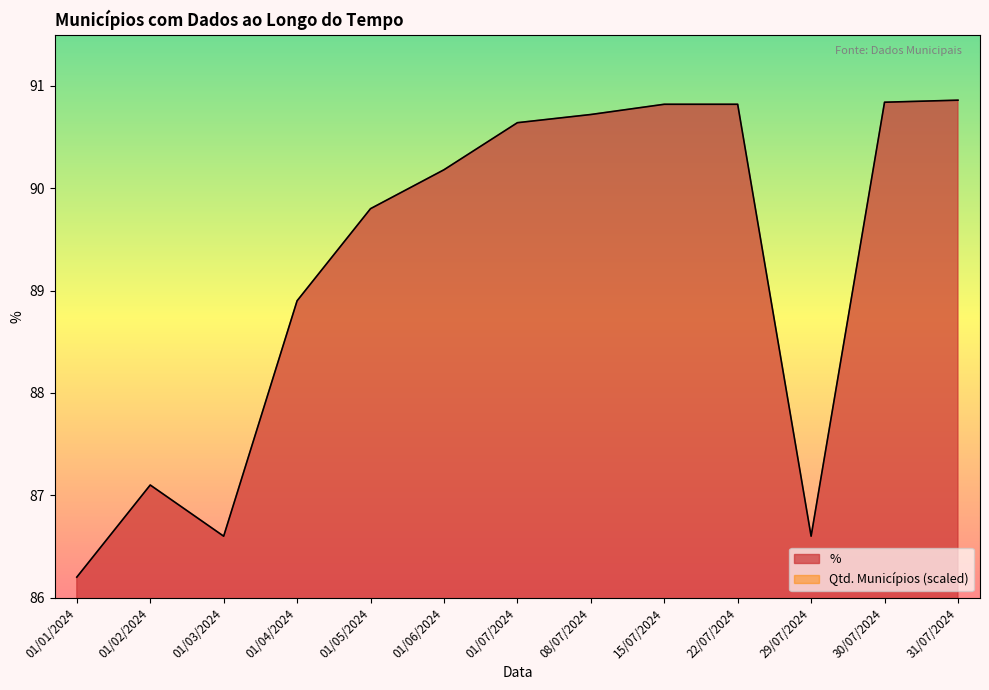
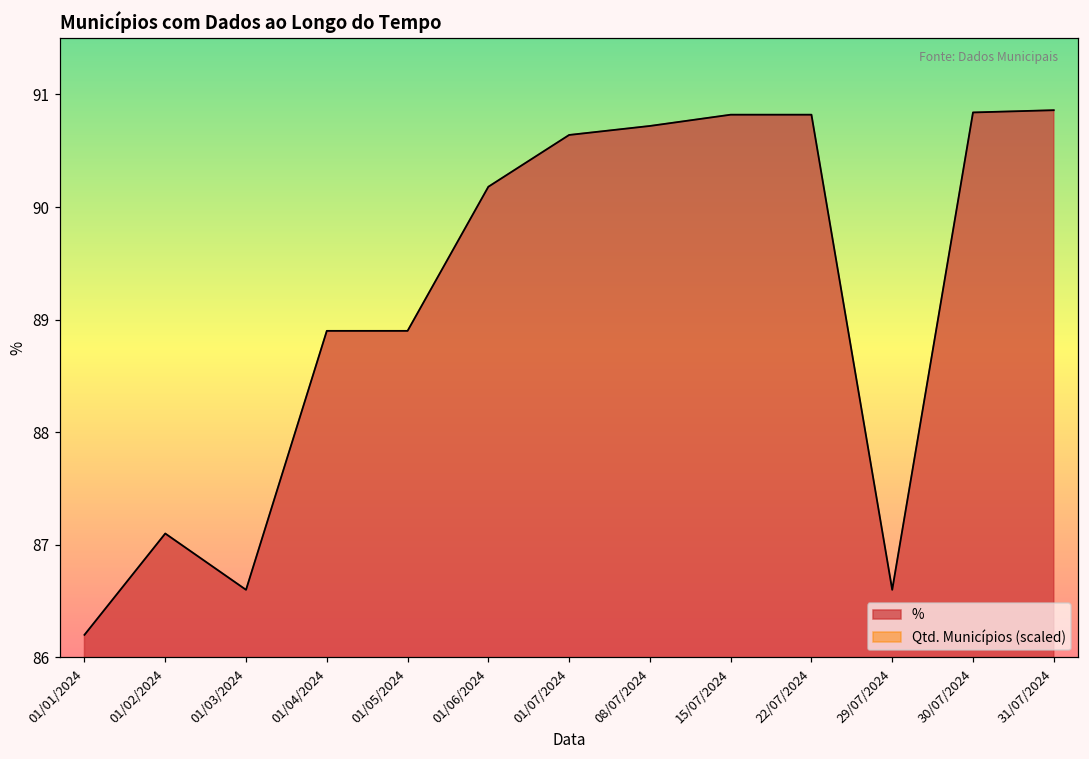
  {
    "%": {
      "01/01/2024": 86.2,
      "01/02/2024": 87.1,
      "01/03/2024": 86.6,
      "01/04/2024": 88.9,
-     "01/05/2024": 89.8,
+     "01/05/2024": 88.9,
      "01/06/2024": 90.2,
      "01/07/2024": 90.64,
      "08/07/2024": 90.7,
      "15/07/2024": 90.8,
      "22/07/2024": 90.8,
      "29/07/2024": 86.6,
      "30/07/2024": 90.84,
      "31/07/2024": 90.86
    }
  }
